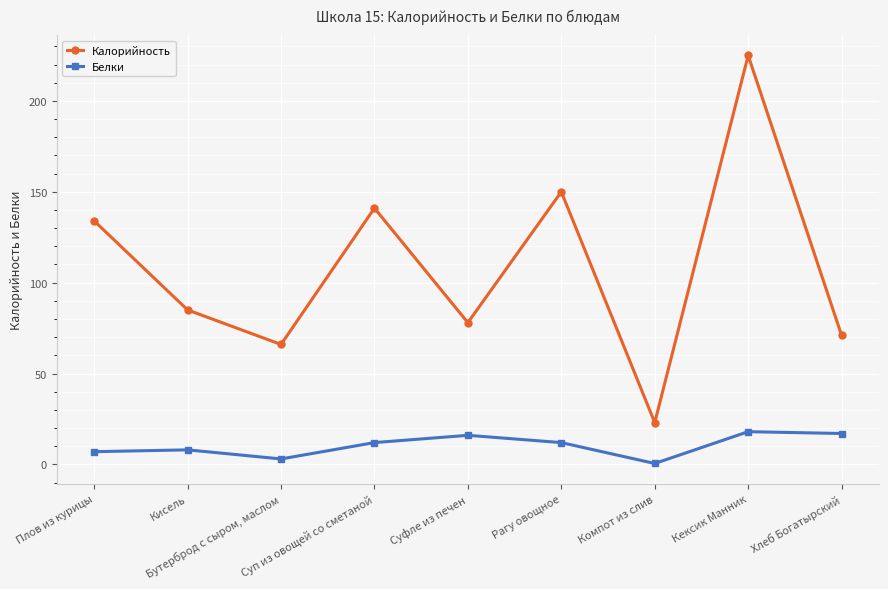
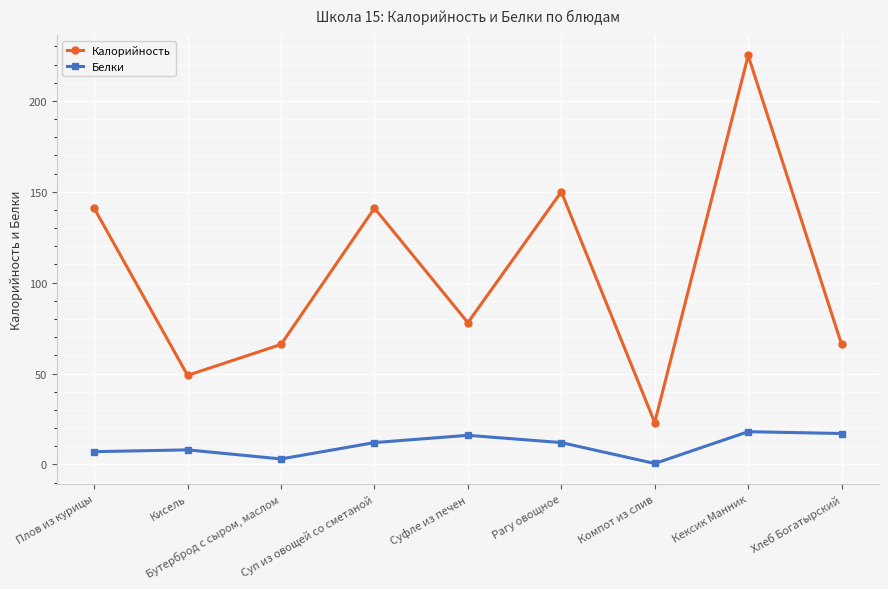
  {
    "Калорийность": {
-     "Плов из курицы": 134,
-     "Кисель": 85,
+     "Плов из курицы": 141,
+     "Кисель": 49,
      "Бутерброд с сыром, маслом": 66,
      "Суп из овощей со сметаной": 141,
      "Суфле из печен": 78,
      "Рагу овощное": 150,
      "Компот из слив": 23,
      "Кексик Манник": 225,
-     "Хлеб Богатырский": 71
+     "Хлеб Богатырский": 66
    },
    "Белки": {
      "Плов из курицы": 7,
      "Кисель": 8,
      "Бутерброд с сыром, маслом": 3,
      "Суп из овощей со сметаной": 12,
      "Суфле из печен": 16,
      "Рагу овощное": 12,
      "Компот из слив": 1,
      "Кексик Манник": 18,
      "Хлеб Богатырский": 17
    }
  }
